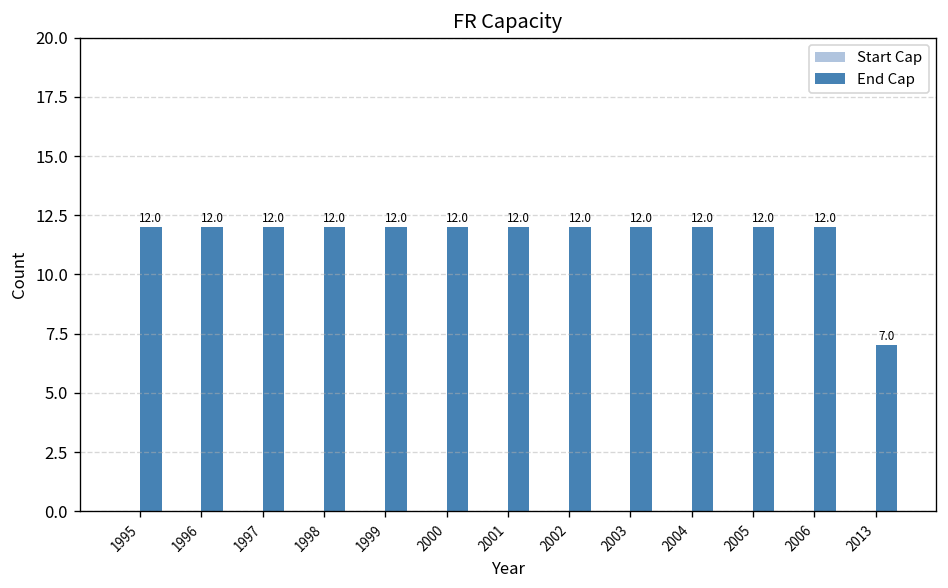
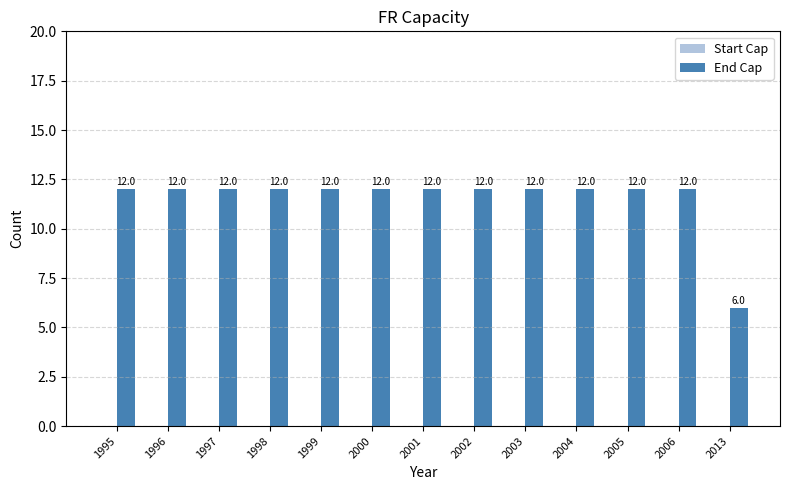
  {
    "Start Cap": {
      "1995": 0.0,
      "1996": 0.0,
      "1997": 0.0,
      "1998": 0.0,
      "1999": 0.0,
      "2000": 0.0,
      "2001": 0.0,
      "2002": 0.0,
      "2003": 0.0,
      "2004": 0.0,
      "2005": 0.0,
      "2006": 0.0,
      "2013": 0.0
    },
    "End Cap": {
      "1995": 12.0,
      "1996": 12.0,
      "1997": 12.0,
      "1998": 12.0,
      "1999": 12.0,
      "2000": 12.0,
      "2001": 12.0,
      "2002": 12.0,
      "2003": 12.0,
      "2004": 12.0,
      "2005": 12.0,
      "2006": 12.0,
-     "2013": 7.0
+     "2013": 6.0
    }
  }
